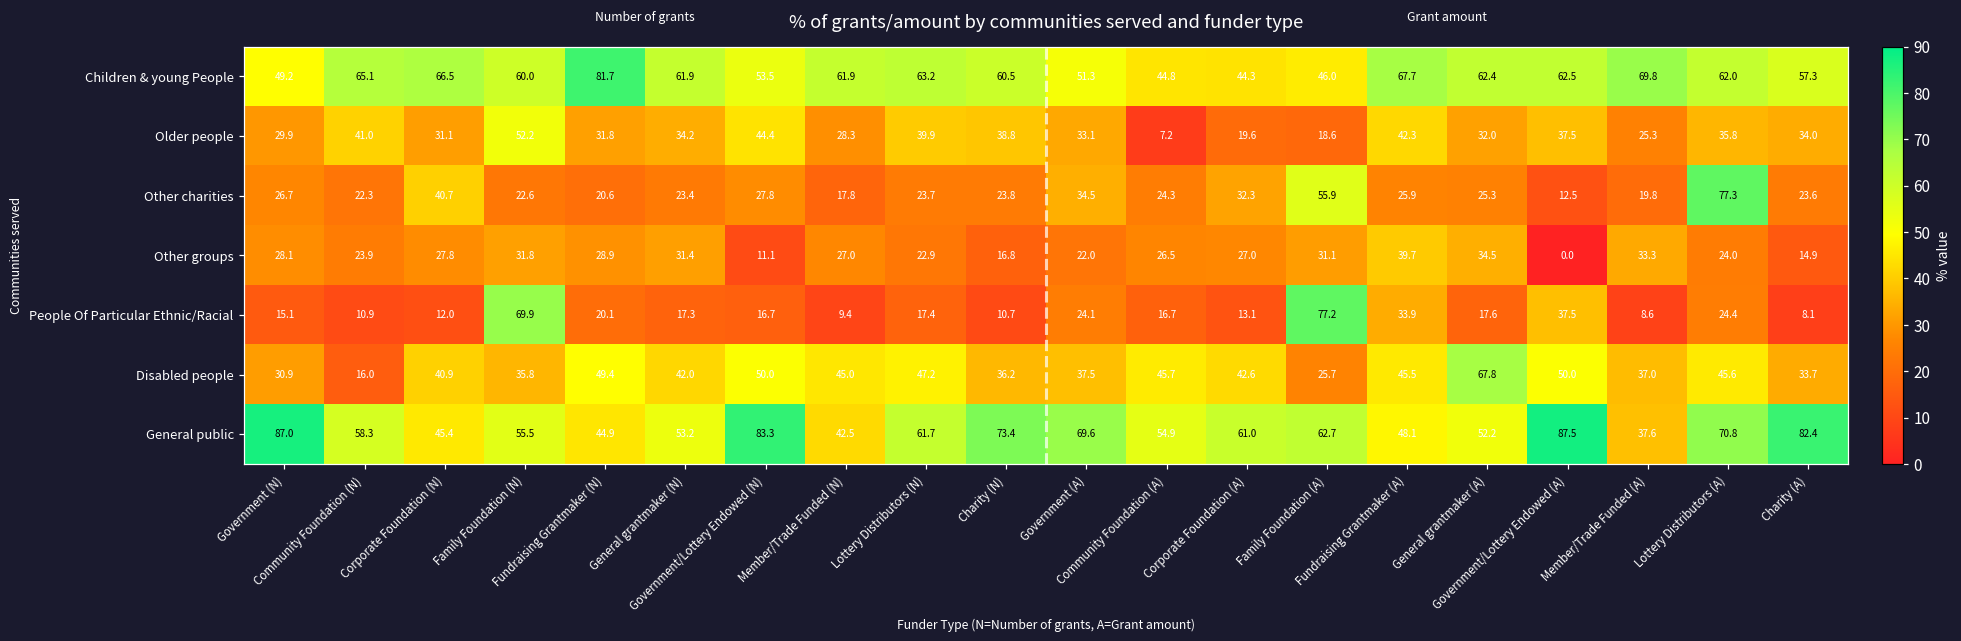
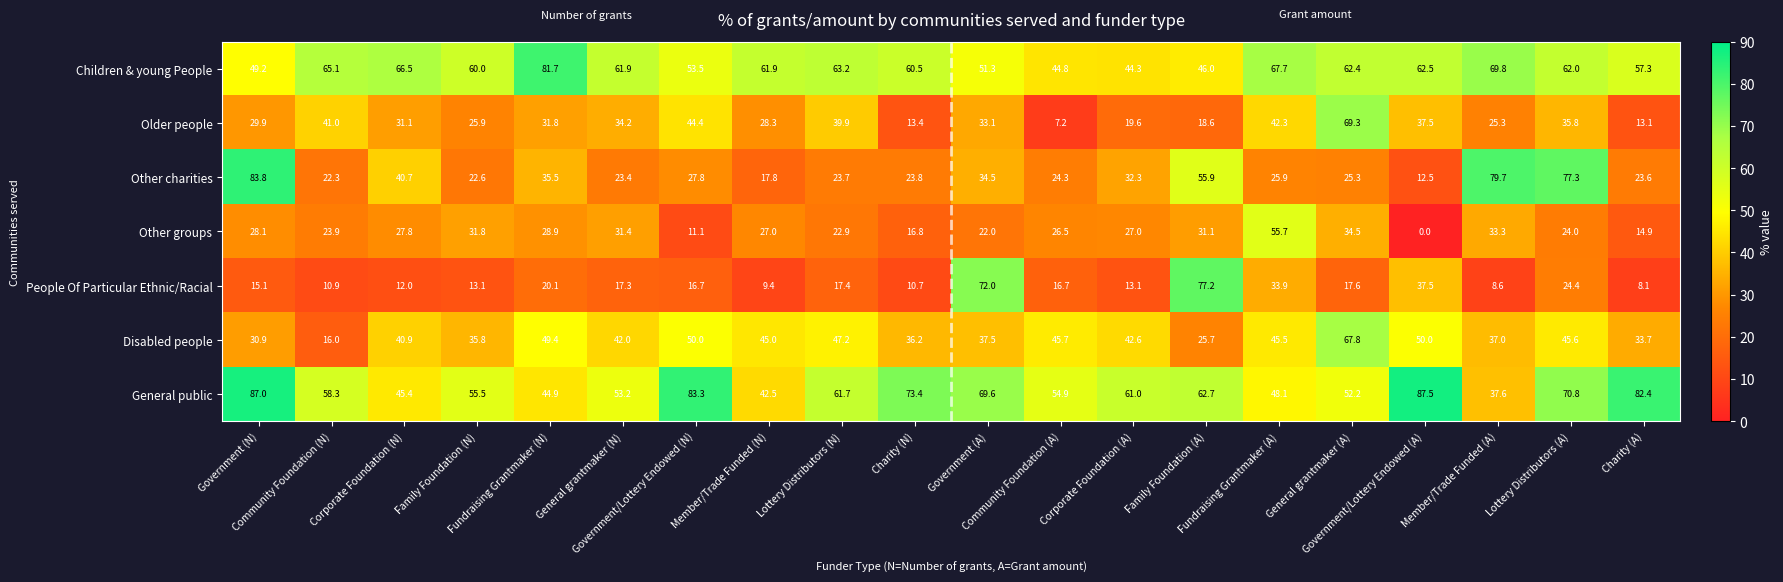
  {
    "Children & young People": {
      "Government (N)": 49.2,
      "Community Foundation (N)": 65.1,
      "Corporate Foundation (N)": 66.5,
      "Family Foundation (N)": 60.0,
      "Fundraising Grantmaker (N)": 81.7,
      "General grantmaker (N)": 61.9,
      "Government/Lottery Endowed (N)": 53.5,
      "Member/Trade Funded (N)": 61.9,
      "Lottery Distributors (N)": 63.2,
      "Charity (N)": 60.5,
      "Government (A)": 51.3,
      "Community Foundation (A)": 44.8,
      "Corporate Foundation (A)": 44.3,
      "Family Foundation (A)": 46.0,
      "Fundraising Grantmaker (A)": 67.7,
      "General grantmaker (A)": 62.4,
      "Government/Lottery Endowed (A)": 62.5,
      "Member/Trade Funded (A)": 69.8,
      "Lottery Distributors (A)": 62.0,
      "Charity (A)": 57.3
    },
    "Older people": {
      "Government (N)": 29.9,
      "Community Foundation (N)": 41.0,
      "Corporate Foundation (N)": 31.1,
-     "Family Foundation (N)": 52.2,
+     "Family Foundation (N)": 25.9,
      "Fundraising Grantmaker (N)": 31.8,
      "General grantmaker (N)": 34.2,
      "Government/Lottery Endowed (N)": 44.4,
      "Member/Trade Funded (N)": 28.3,
      "Lottery Distributors (N)": 39.9,
-     "Charity (N)": 38.8,
+     "Charity (N)": 13.4,
      "Government (A)": 33.1,
      "Community Foundation (A)": 7.2,
      "Corporate Foundation (A)": 19.6,
      "Family Foundation (A)": 18.6,
      "Fundraising Grantmaker (A)": 42.3,
-     "General grantmaker (A)": 32.0,
+     "General grantmaker (A)": 69.3,
      "Government/Lottery Endowed (A)": 37.5,
      "Member/Trade Funded (A)": 25.3,
      "Lottery Distributors (A)": 35.8,
-     "Charity (A)": 34.0
+     "Charity (A)": 13.1
    },
    "Other charities": {
-     "Government (N)": 26.7,
+     "Government (N)": 83.8,
      "Community Foundation (N)": 22.3,
      "Corporate Foundation (N)": 40.7,
      "Family Foundation (N)": 22.6,
-     "Fundraising Grantmaker (N)": 20.6,
+     "Fundraising Grantmaker (N)": 35.5,
      "General grantmaker (N)": 23.4,
      "Government/Lottery Endowed (N)": 27.8,
      "Member/Trade Funded (N)": 17.8,
      "Lottery Distributors (N)": 23.7,
      "Charity (N)": 23.8,
      "Government (A)": 34.5,
      "Community Foundation (A)": 24.3,
      "Corporate Foundation (A)": 32.3,
      "Family Foundation (A)": 55.9,
      "Fundraising Grantmaker (A)": 25.9,
      "General grantmaker (A)": 25.3,
      "Government/Lottery Endowed (A)": 12.5,
-     "Member/Trade Funded (A)": 19.8,
+     "Member/Trade Funded (A)": 79.7,
      "Lottery Distributors (A)": 77.3,
      "Charity (A)": 23.6
    },
    "Other groups": {
      "Government (N)": 28.1,
      "Community Foundation (N)": 23.9,
      "Corporate Foundation (N)": 27.8,
      "Family Foundation (N)": 31.8,
      "Fundraising Grantmaker (N)": 28.9,
      "General grantmaker (N)": 31.4,
      "Government/Lottery Endowed (N)": 11.1,
      "Member/Trade Funded (N)": 27.0,
      "Lottery Distributors (N)": 22.9,
      "Charity (N)": 16.8,
      "Government (A)": 22.0,
      "Community Foundation (A)": 26.5,
      "Corporate Foundation (A)": 27.0,
      "Family Foundation (A)": 31.1,
-     "Fundraising Grantmaker (A)": 39.7,
+     "Fundraising Grantmaker (A)": 55.7,
      "General grantmaker (A)": 34.5,
      "Government/Lottery Endowed (A)": 0.0,
      "Member/Trade Funded (A)": 33.3,
      "Lottery Distributors (A)": 24.0,
      "Charity (A)": 14.9
    },
    "People Of Particular Ethnic/Racial": {
      "Government (N)": 15.1,
      "Community Foundation (N)": 10.9,
      "Corporate Foundation (N)": 12.0,
-     "Family Foundation (N)": 69.9,
+     "Family Foundation (N)": 13.1,
      "Fundraising Grantmaker (N)": 20.1,
      "General grantmaker (N)": 17.3,
      "Government/Lottery Endowed (N)": 16.7,
      "Member/Trade Funded (N)": 9.4,
      "Lottery Distributors (N)": 17.4,
      "Charity (N)": 10.7,
-     "Government (A)": 24.1,
+     "Government (A)": 72.0,
      "Community Foundation (A)": 16.7,
      "Corporate Foundation (A)": 13.1,
      "Family Foundation (A)": 77.2,
      "Fundraising Grantmaker (A)": 33.9,
      "General grantmaker (A)": 17.6,
      "Government/Lottery Endowed (A)": 37.5,
      "Member/Trade Funded (A)": 8.6,
      "Lottery Distributors (A)": 24.4,
      "Charity (A)": 8.1
    },
    "Disabled people": {
      "Government (N)": 30.9,
      "Community Foundation (N)": 16.0,
      "Corporate Foundation (N)": 40.9,
      "Family Foundation (N)": 35.8,
      "Fundraising Grantmaker (N)": 49.4,
      "General grantmaker (N)": 42.0,
      "Government/Lottery Endowed (N)": 50.0,
      "Member/Trade Funded (N)": 45.0,
      "Lottery Distributors (N)": 47.2,
      "Charity (N)": 36.2,
      "Government (A)": 37.5,
      "Community Foundation (A)": 45.7,
      "Corporate Foundation (A)": 42.6,
      "Family Foundation (A)": 25.7,
      "Fundraising Grantmaker (A)": 45.5,
      "General grantmaker (A)": 67.8,
      "Government/Lottery Endowed (A)": 50.0,
      "Member/Trade Funded (A)": 37.0,
      "Lottery Distributors (A)": 45.6,
      "Charity (A)": 33.7
    },
    "General public": {
      "Government (N)": 87.0,
      "Community Foundation (N)": 58.3,
      "Corporate Foundation (N)": 45.4,
      "Family Foundation (N)": 55.5,
      "Fundraising Grantmaker (N)": 44.9,
      "General grantmaker (N)": 53.2,
      "Government/Lottery Endowed (N)": 83.3,
      "Member/Trade Funded (N)": 42.5,
      "Lottery Distributors (N)": 61.7,
      "Charity (N)": 73.4,
      "Government (A)": 69.6,
      "Community Foundation (A)": 54.9,
      "Corporate Foundation (A)": 61.0,
      "Family Foundation (A)": 62.7,
      "Fundraising Grantmaker (A)": 48.1,
      "General grantmaker (A)": 52.2,
      "Government/Lottery Endowed (A)": 87.5,
      "Member/Trade Funded (A)": 37.6,
      "Lottery Distributors (A)": 70.8,
      "Charity (A)": 82.4
    }
  }
